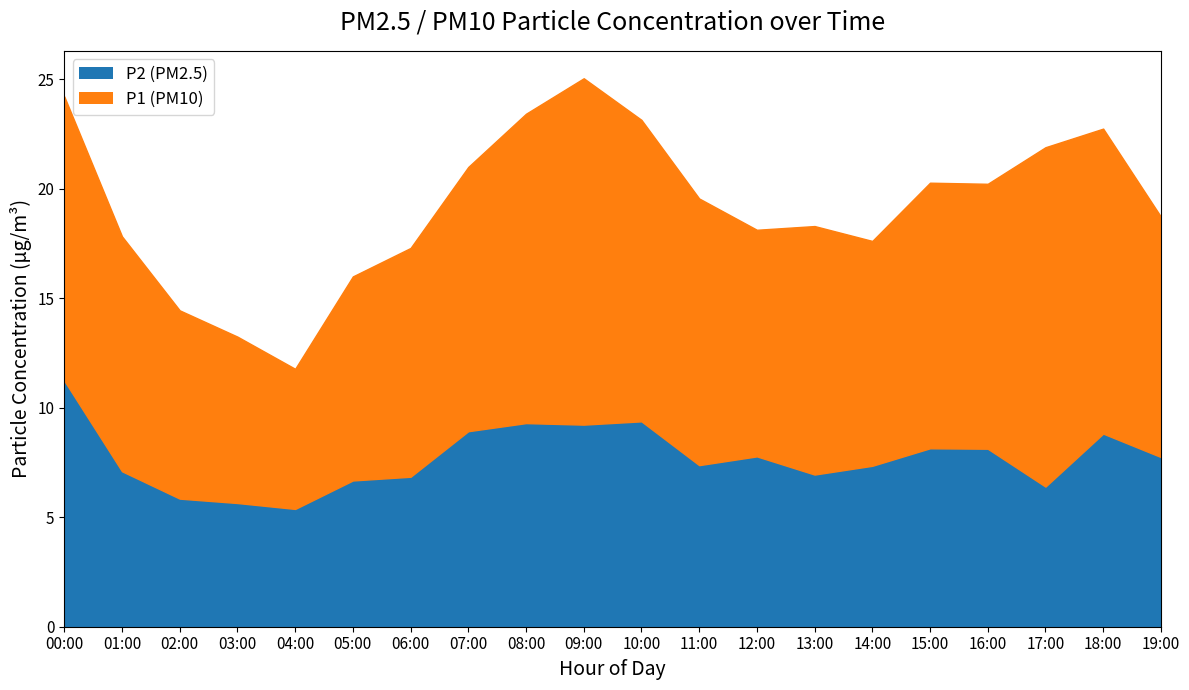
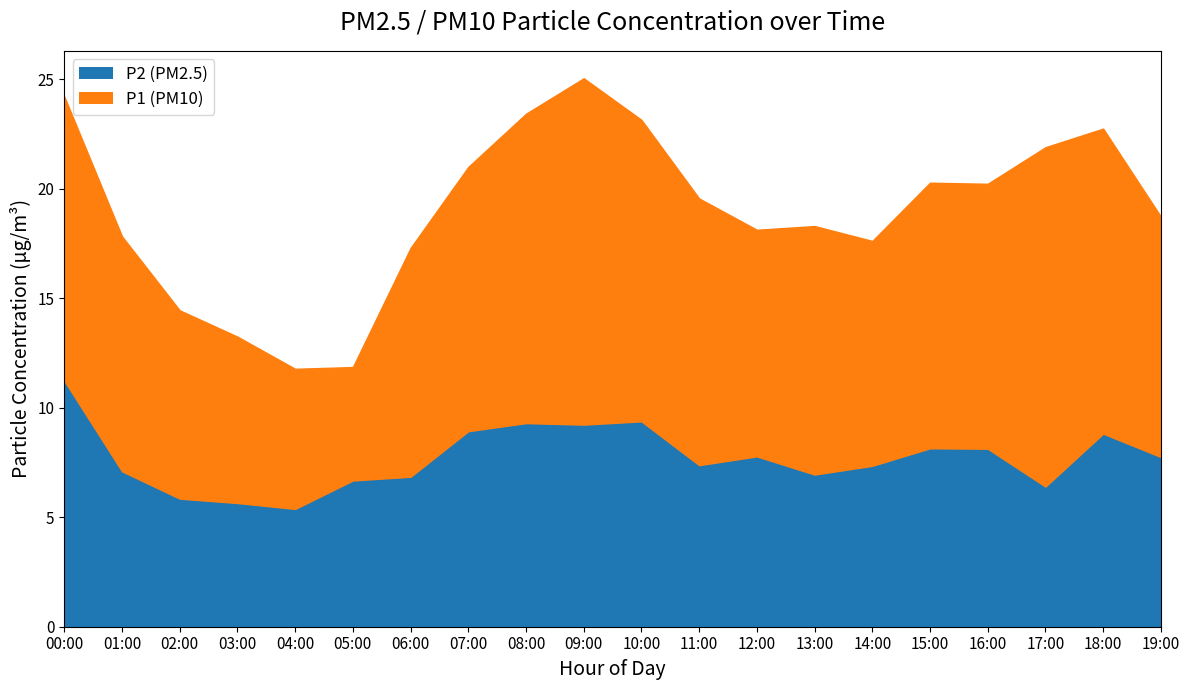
  {
    "P1 (PM10)": {
      "00:00": 13.0,
      "01:00": 10.7,
      "02:00": 8.6,
      "03:00": 7.6,
      "04:00": 6.4,
-     "05:00": 9.3,
+     "05:00": 5.2,
      "06:00": 10.4,
      "07:00": 12.1,
      "08:00": 14.1,
      "09:00": 15.8,
      "10:00": 13.8,
      "11:00": 12.2,
      "12:00": 10.3,
      "13:00": 11.4,
      "14:00": 10.3,
      "15:00": 12.1,
      "16:00": 12.1,
      "17:00": 15.5,
      "18:00": 13.9,
      "19:00": 11.0
    }
  }
